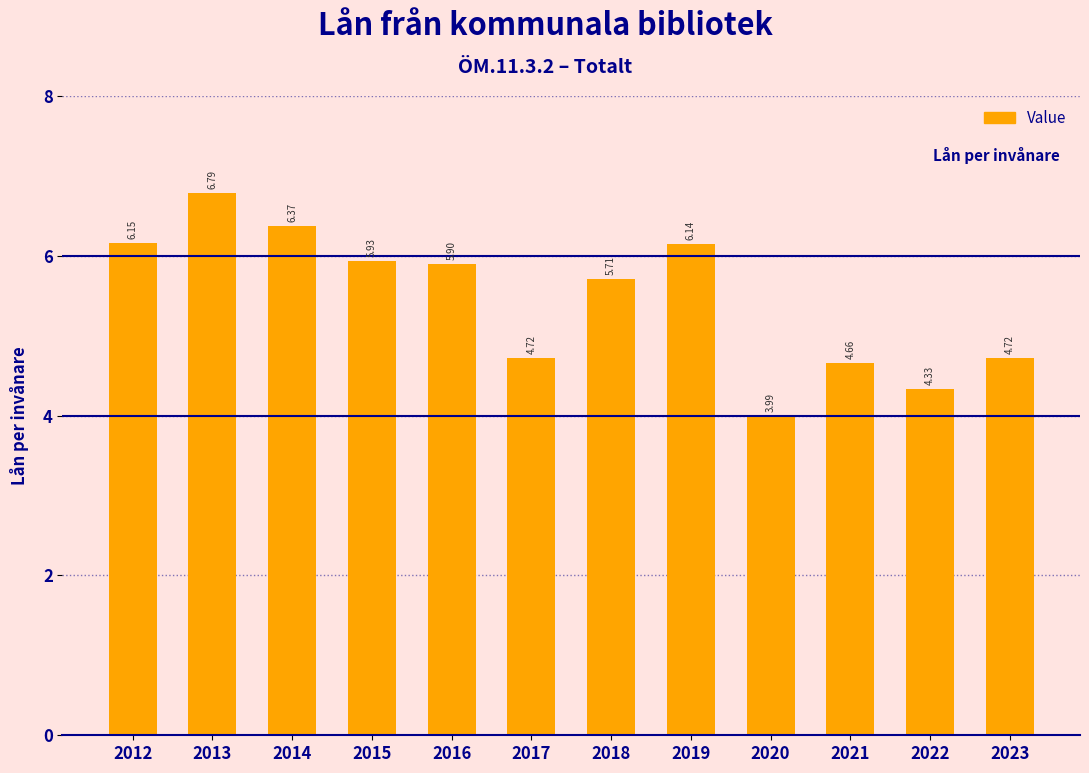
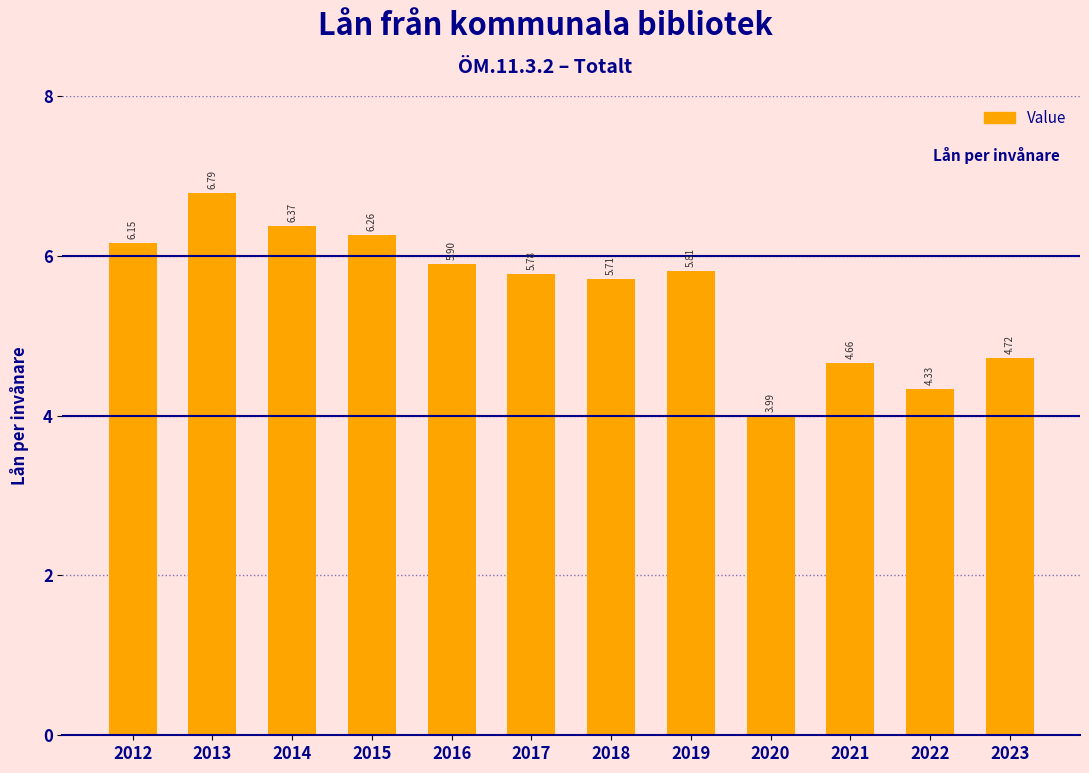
  {
    "2012": 6.15,
    "2013": 6.79,
    "2014": 6.37,
-   "2015": 5.93,
+   "2015": 6.26,
    "2016": 5.90,
-   "2017": 4.72,
+   "2017": 5.78,
    "2018": 5.71,
-   "2019": 6.14,
+   "2019": 5.81,
    "2020": 3.99,
    "2021": 4.66,
    "2022": 4.33,
    "2023": 4.72
  }
